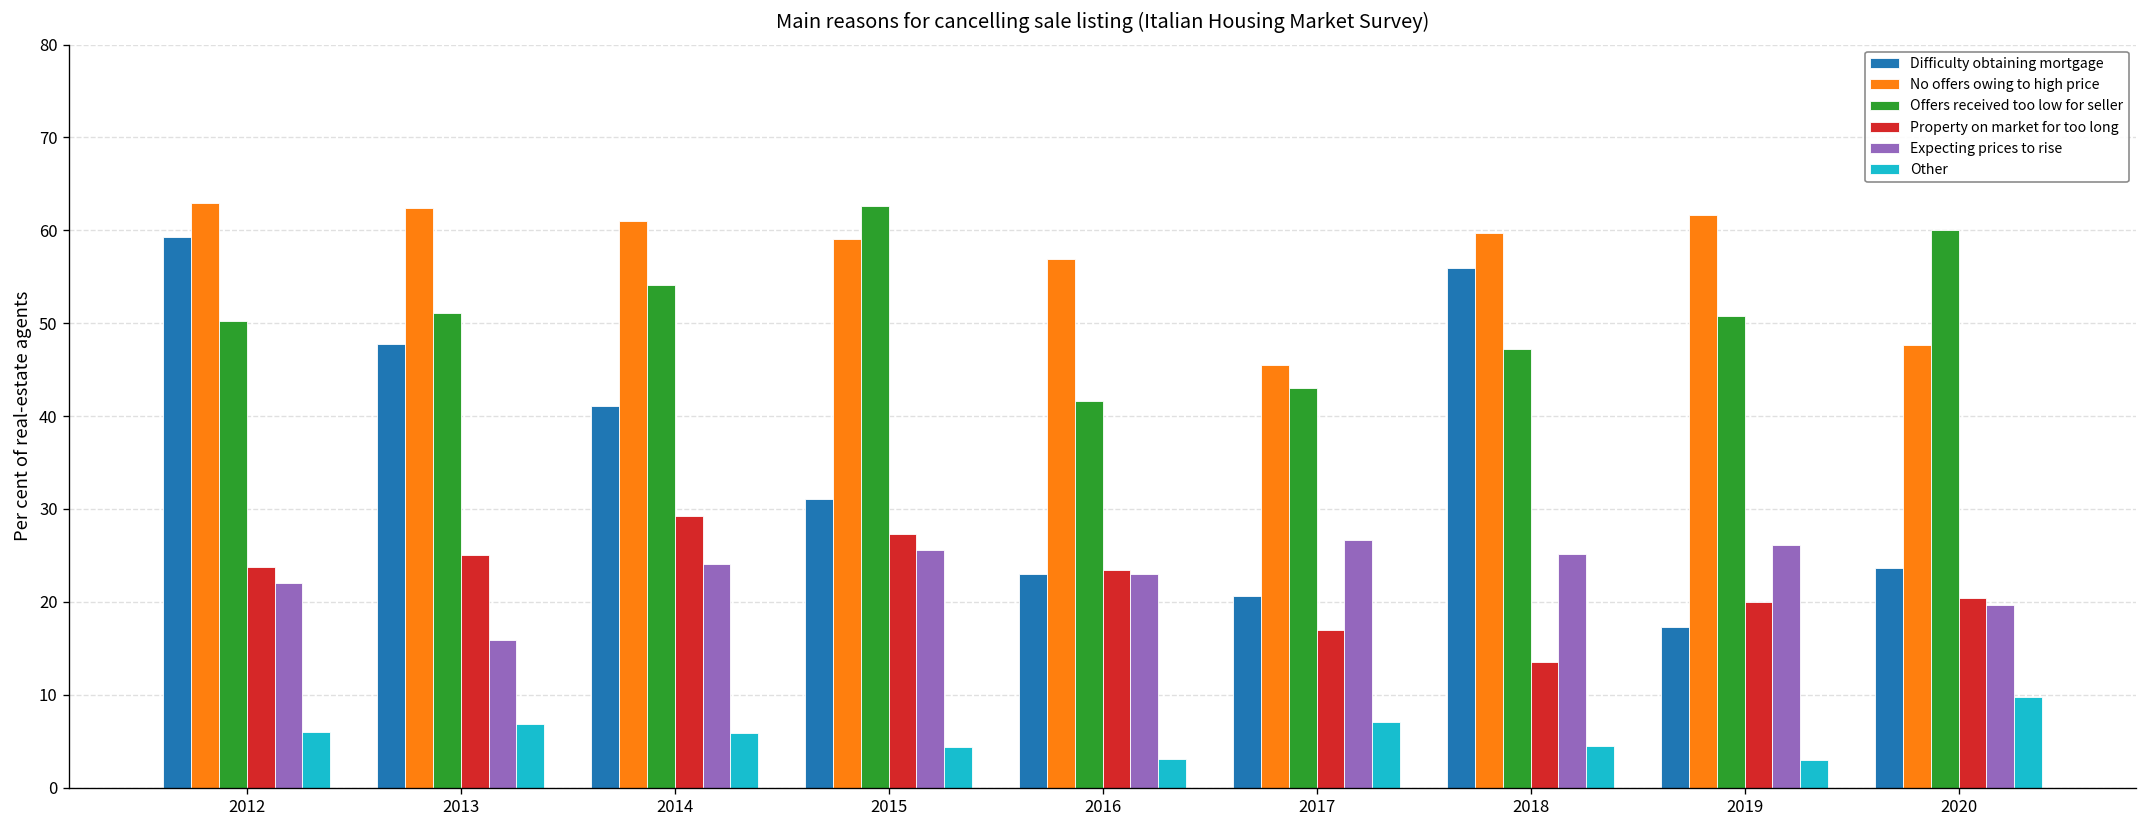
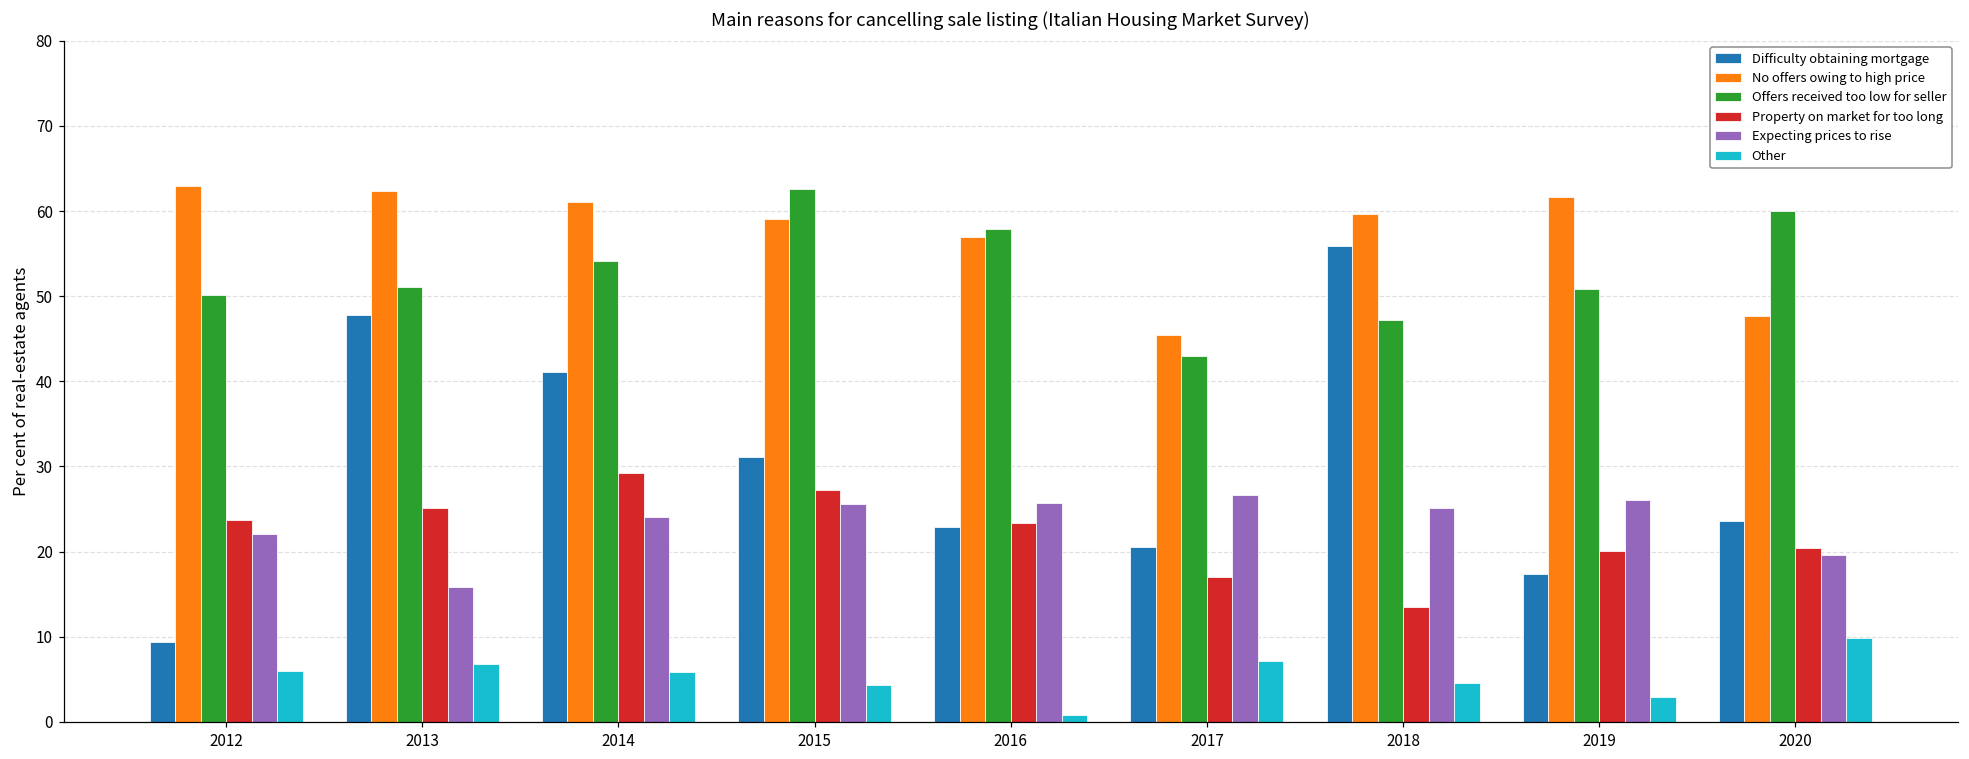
  {
    "Difficulty obtaining mortgage": {
-     "2012": 59,
+     "2012": 9,
      "2013": 48,
      "2014": 41,
      "2015": 31,
      "2016": 23,
      "2017": 21,
      "2018": 56,
      "2019": 17,
      "2020": 24
    },
    "No offers owing to high price": {
      "2012": 63,
      "2013": 62,
      "2014": 61,
      "2015": 59,
      "2016": 57,
      "2017": 45,
      "2018": 60,
      "2019": 62,
      "2020": 48
    },
    "Offers received too low for seller": {
      "2012": 50,
      "2013": 51,
      "2014": 54,
      "2015": 63,
-     "2016": 42,
+     "2016": 58,
      "2017": 43,
      "2018": 47,
      "2019": 51,
      "2020": 60
    },
    "Property on market for too long": {
      "2012": 24,
      "2013": 25,
      "2014": 29,
      "2015": 27,
      "2016": 23,
      "2017": 17,
      "2018": 14,
      "2019": 20,
      "2020": 20
    },
    "Expecting prices to rise": {
      "2012": 22,
      "2013": 16,
      "2014": 24,
      "2015": 26,
-     "2016": 23,
+     "2016": 26,
      "2017": 27,
      "2018": 25,
      "2019": 26,
      "2020": 20
    },
    "Other": {
      "2012": 6,
      "2013": 7,
      "2014": 6,
      "2015": 4,
-     "2016": 3,
+     "2016": 1,
      "2017": 7,
      "2018": 5,
      "2019": 3,
      "2020": 10
    }
  }
